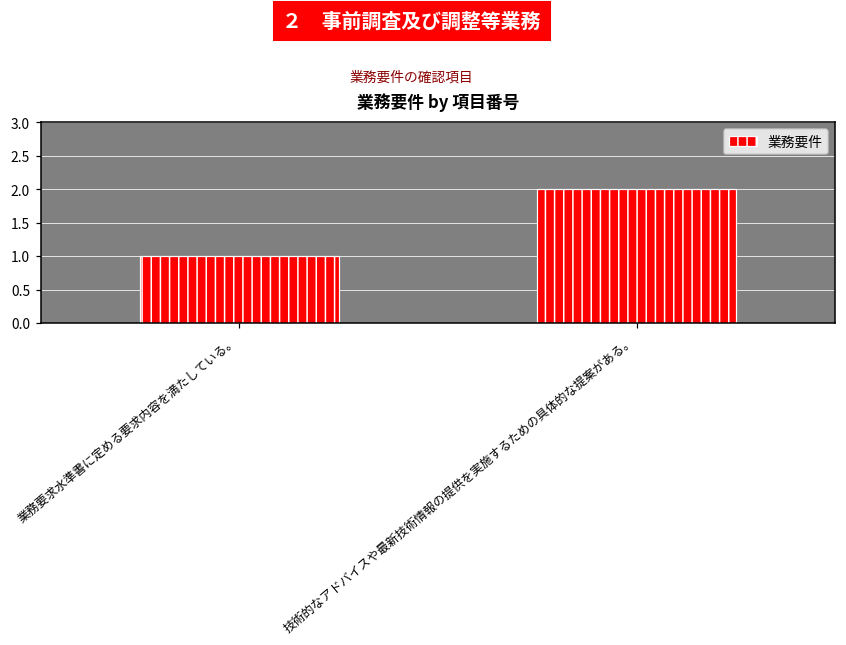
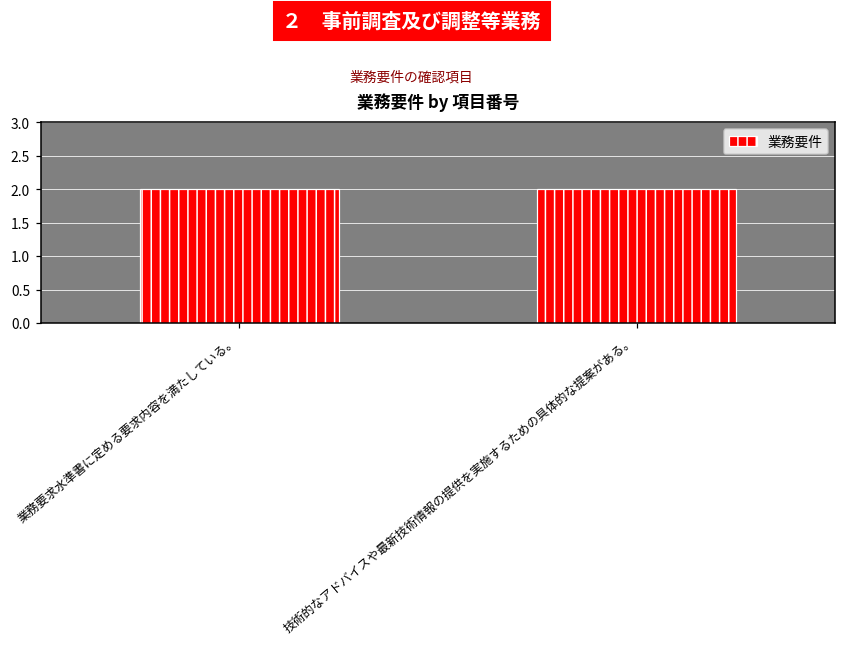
  {
-   "業務要求水準書に定める要求内容を満たしている。": 1,
+   "業務要求水準書に定める要求内容を満たしている。": 2,
    "技術的なアドバイスや最新技術情報の提供を実施するための具体的な提案がある。": 2
  }
